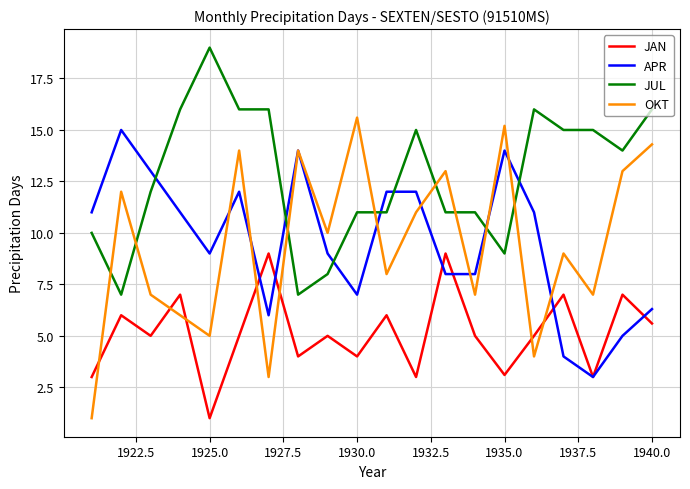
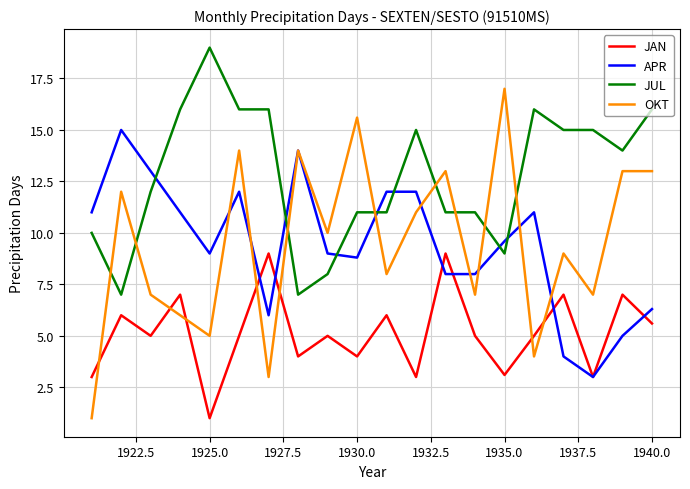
  {
    "JAN": {
      "1925.0": 1.0,
      "1930.0": 4.0,
      "1935.0": 3.1,
      "1940.0": 5.6
    },
    "APR": {
      "1925.0": 9.0,
-     "1930.0": 7.0,
-     "1935.0": 14.0,
+     "1930.0": 8.8,
+     "1935.0": 9.6,
      "1940.0": 6.3
    },
    "JUL": {
      "1925.0": 19.0,
      "1930.0": 11.0,
      "1935.0": 9.0
    },
    "OKT": {
      "1925.0": 5.0,
      "1930.0": 15.6,
-     "1935.0": 15.2,
-     "1940.0": 14.3
+     "1935.0": 17.0,
+     "1940.0": 13.0
    }
  }
